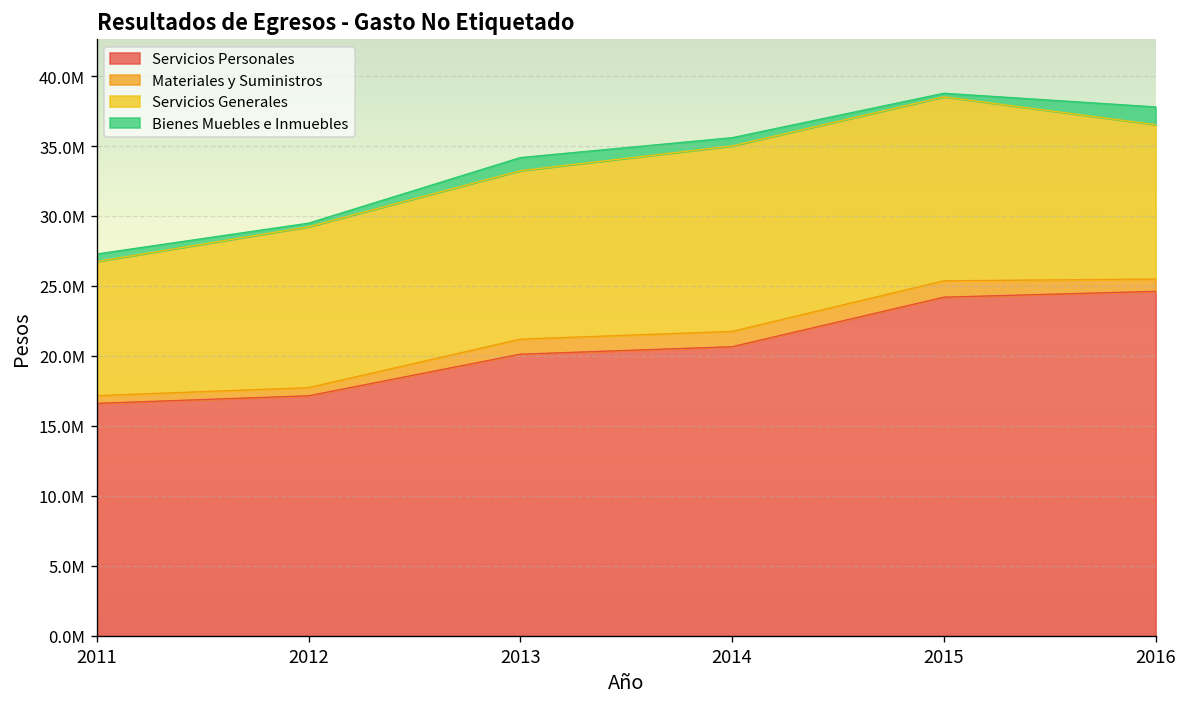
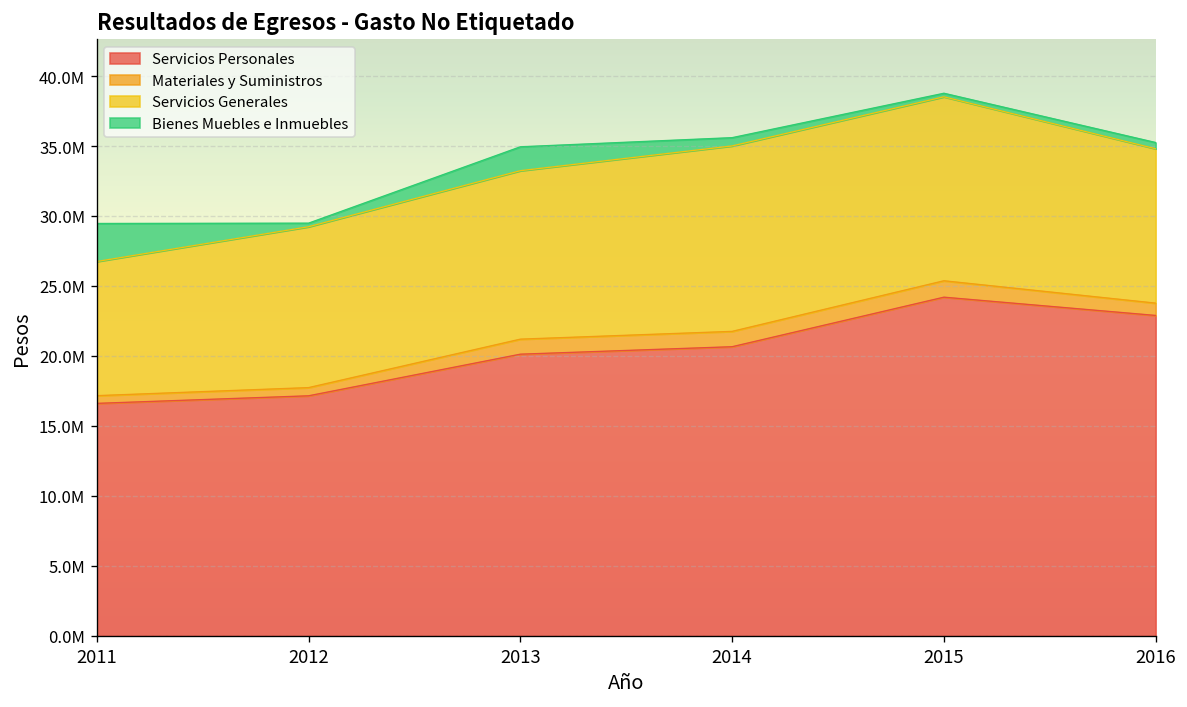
  {
    "Servicios Personales": {
      "2011": 16600000,
      "2012": 17200000,
      "2013": 20100000,
      "2014": 20700000,
      "2015": 24200000,
-     "2016": 24600000
+     "2016": 22900000
    },
    "Bienes Muebles e Inmuebles": {
-     "2011": 500000,
+     "2011": 2700000,
      "2012": 300000,
-     "2013": 900000,
+     "2013": 1700000,
      "2014": 600000,
      "2015": 300000,
-     "2016": 1300000
+     "2016": 400000
    }
  }
